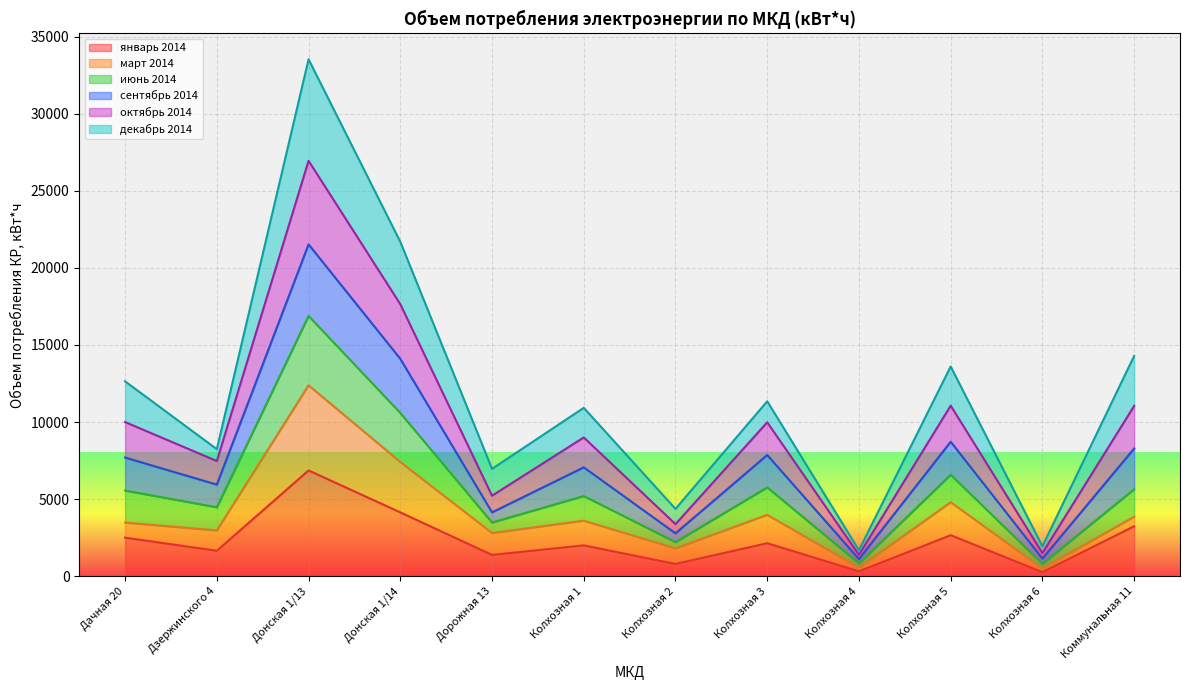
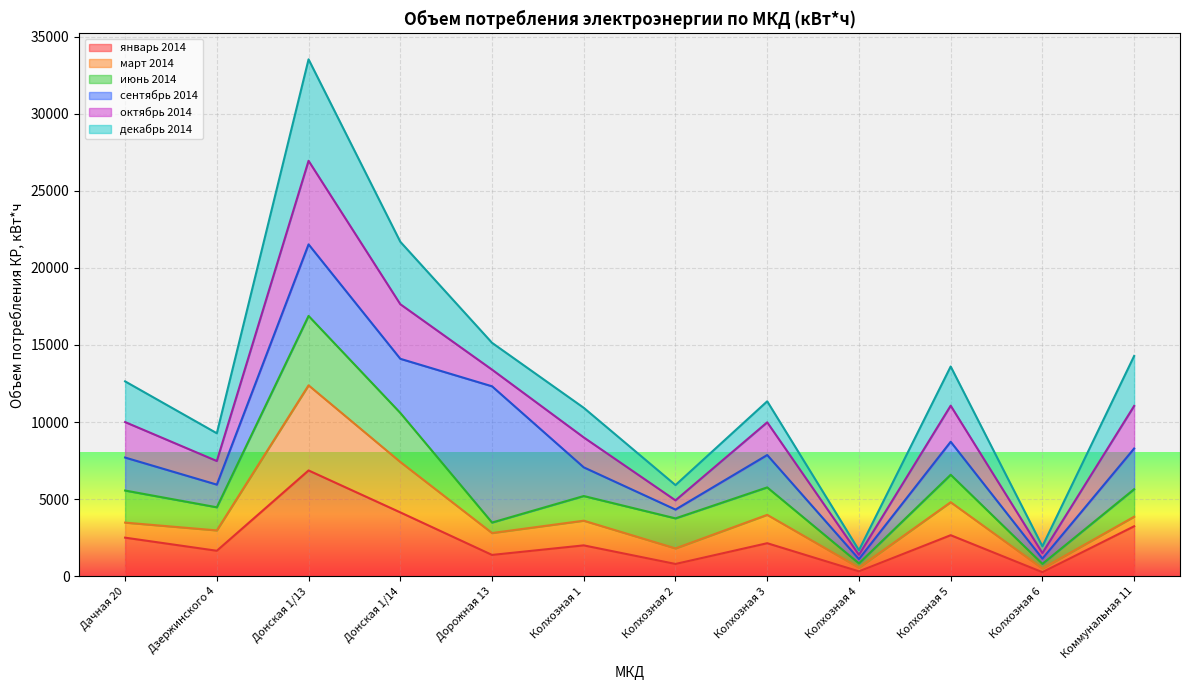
  {
    "январь 2014": {
      "Дачная 20": 2500,
      "Дзержинского 4": 1700,
      "Донская 1/13": 6900,
      "Донская 1/14": 4100,
      "Дорожная 13": 1400,
      "Колхозная 1": 2000,
      "Колхозная 2": 800,
      "Колхозная 3": 2100,
      "Колхозная 4": 300,
      "Колхозная 5": 2700,
      "Колхозная 6": 300,
      "Коммунальная 11": 3200
    },
    "март 2014": {
      "Дачная 20": 1000,
      "Дзержинского 4": 1300,
      "Донская 1/13": 5500,
      "Донская 1/14": 3300,
      "Дорожная 13": 1400,
      "Колхозная 1": 1600,
      "Колхозная 2": 1000,
      "Колхозная 3": 1800,
      "Колхозная 4": 200,
      "Колхозная 5": 2100,
      "Колхозная 6": 200,
      "Коммунальная 11": 600
    },
    "июнь 2014": {
      "Дачная 20": 2100,
      "Дзержинского 4": 1500,
      "Донская 1/13": 4500,
      "Донская 1/14": 3200,
      "Дорожная 13": 700,
      "Колхозная 1": 1600,
-     "Колхозная 2": 400,
+     "Колхозная 2": 1900,
      "Колхозная 3": 1800,
      "Колхозная 4": 300,
      "Колхозная 5": 1800,
      "Колхозная 6": 300,
      "Коммунальная 11": 1800
    },
    "сентябрь 2014": {
      "Дачная 20": 2100,
      "Дзержинского 4": 1500,
      "Донская 1/13": 4600,
      "Донская 1/14": 3500,
-     "Дорожная 13": 700,
+     "Дорожная 13": 8800,
      "Колхозная 1": 1900,
      "Колхозная 2": 600,
      "Колхозная 3": 2100,
      "Колхозная 4": 300,
      "Колхозная 5": 2100,
      "Колхозная 6": 300,
      "Коммунальная 11": 2600
    },
    "октябрь 2014": {
      "Дачная 20": 2300,
      "Дзержинского 4": 1500,
      "Донская 1/13": 5400,
      "Донская 1/14": 3500,
      "Дорожная 13": 1100,
      "Колхозная 1": 1900,
      "Колхозная 2": 600,
      "Колхозная 3": 2100,
      "Колхозная 4": 300,
      "Колхозная 5": 2300,
      "Колхозная 6": 400,
      "Коммунальная 11": 2800
    },
    "декабрь 2014": {
      "Дачная 20": 2600,
-     "Дзержинского 4": 800,
+     "Дзержинского 4": 1800,
      "Донская 1/13": 6600,
      "Донская 1/14": 4100,
      "Дорожная 13": 1700,
      "Колхозная 1": 1900,
      "Колхозная 2": 1000,
      "Колхозная 3": 1400,
      "Колхозная 4": 300,
      "Колхозная 5": 2500,
      "Колхозная 6": 400,
      "Коммунальная 11": 3200
    }
  }
